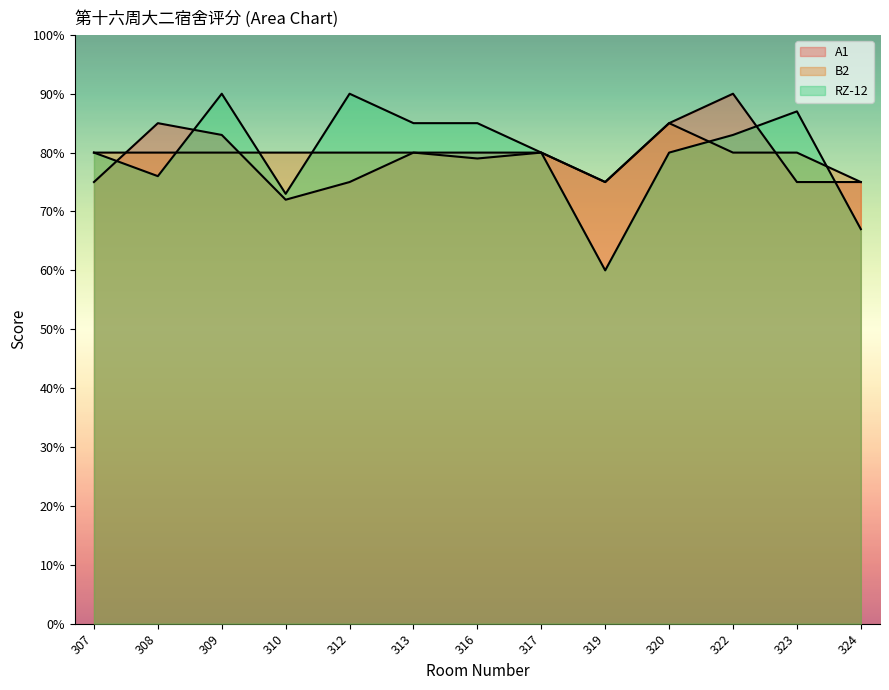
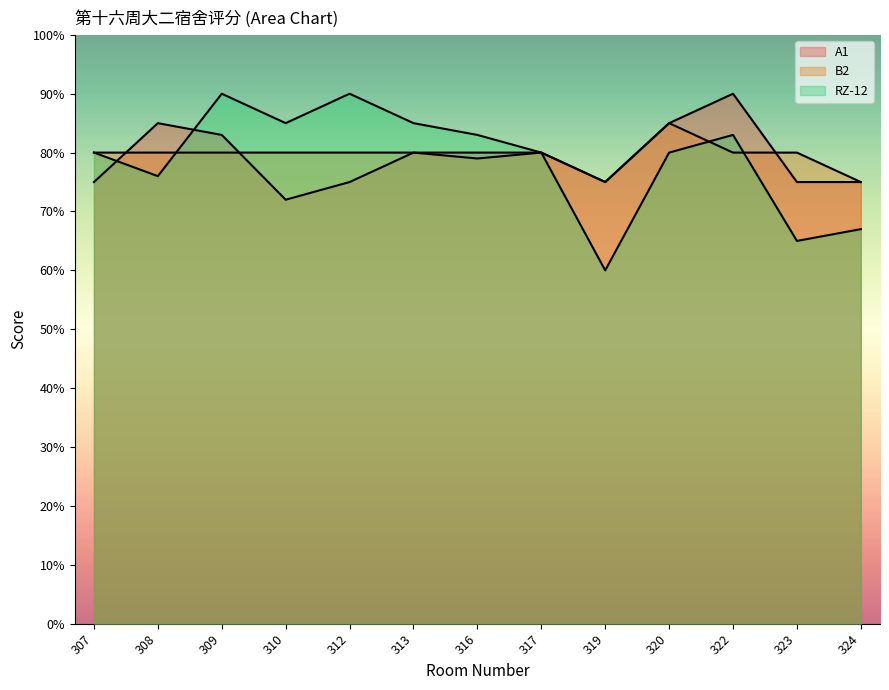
  {
    "RZ-12": {
      "308": "76%",
      "309": "90%",
-     "310": "73%",
+     "310": "85%",
      "312": "90%",
      "313": "85%",
-     "316": "85%",
+     "316": "83%",
      "319": "60%",
      "320": "80%",
      "322": "83%",
-     "323": "87%",
+     "323": "65%",
      "324": "67%"
    }
  }
